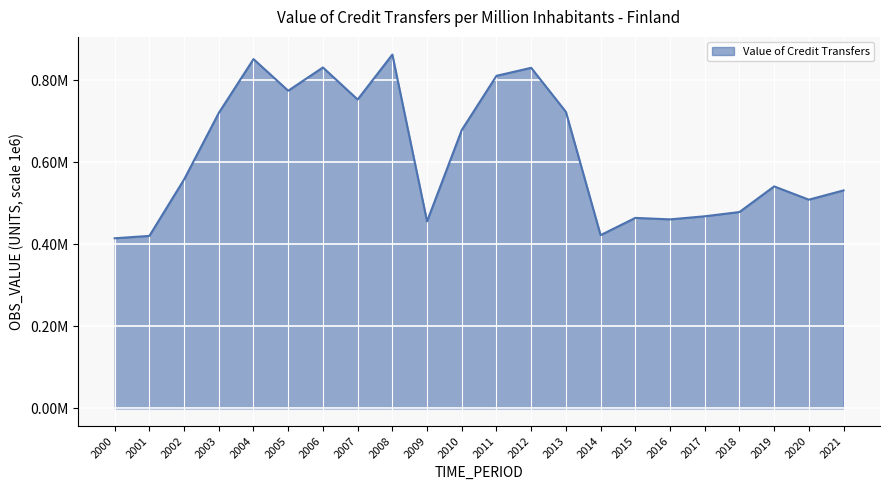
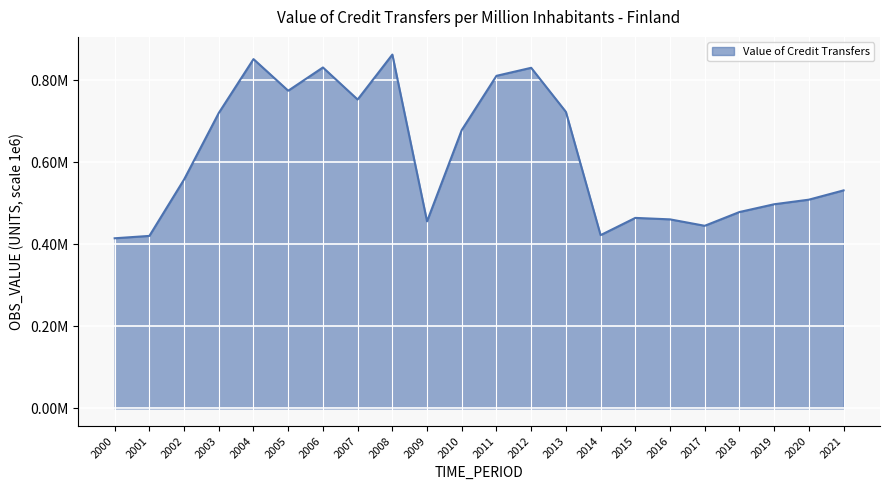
  {
    "2000": 410000,
    "2001": 420000,
    "2002": 560000,
    "2003": 720000,
    "2004": 850000,
    "2005": 770000,
    "2006": 830000,
    "2007": 750000,
    "2008": 860000,
    "2009": 460000,
    "2010": 680000,
    "2011": 810000,
    "2012": 830000,
    "2013": 720000,
    "2014": 420000,
    "2015": 460000,
    "2016": 460000,
-   "2017": 470000,
+   "2017": 450000,
    "2018": 480000,
-   "2019": 540000,
+   "2019": 500000,
    "2020": 510000,
    "2021": 530000
  }
